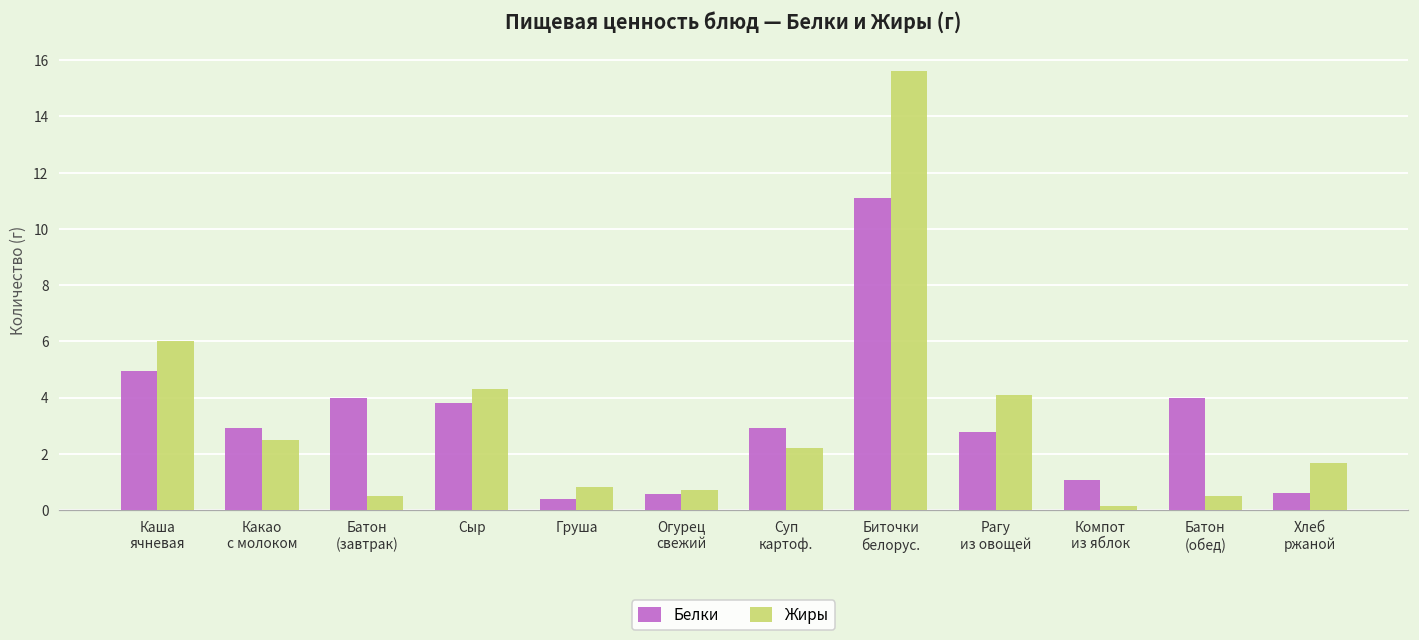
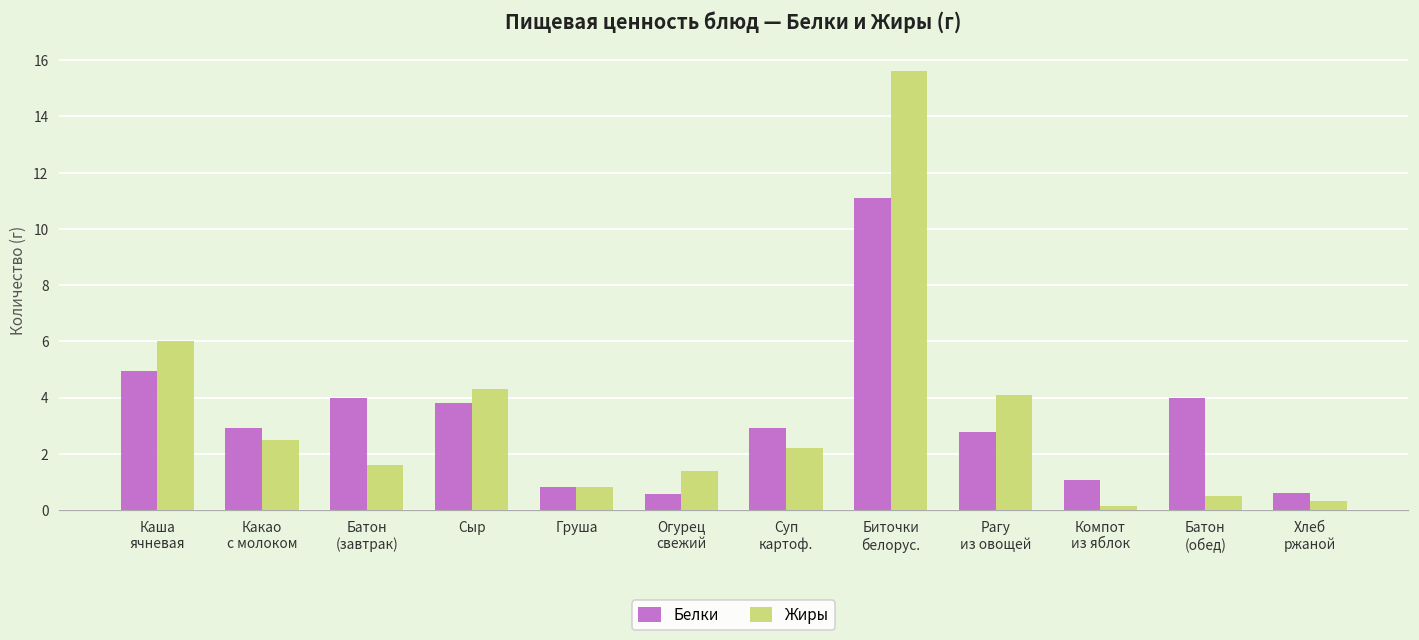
  {
    "Белки": {
      "Каша ячневая": 5.0,
      "Какао с молоком": 2.9,
      "Батон (завтрак)": 4.0,
      "Сыр": 3.8,
-     "Груша": 0.4,
+     "Груша": 0.8,
      "Огурец свежий": 0.6,
      "Суп картоф.": 2.9,
      "Биточки белорус.": 11.1,
      "Рагу из овощей": 2.8,
      "Компот из яблок": 1.1,
      "Батон (обед)": 4.0,
      "Хлеб ржаной": 0.6
    },
    "Жиры": {
      "Каша ячневая": 6.0,
      "Какао с молоком": 2.5,
-     "Батон (завтрак)": 0.5,
+     "Батон (завтрак)": 1.6,
      "Сыр": 4.3,
      "Груша": 0.8,
-     "Огурец свежий": 0.7,
+     "Огурец свежий": 1.4,
      "Суп картоф.": 2.2,
      "Биточки белорус.": 15.6,
      "Рагу из овощей": 4.1,
      "Компот из яблок": 0.1,
      "Батон (обед)": 0.5,
-     "Хлеб ржаной": 1.7
+     "Хлеб ржаной": 0.3
    }
  }
